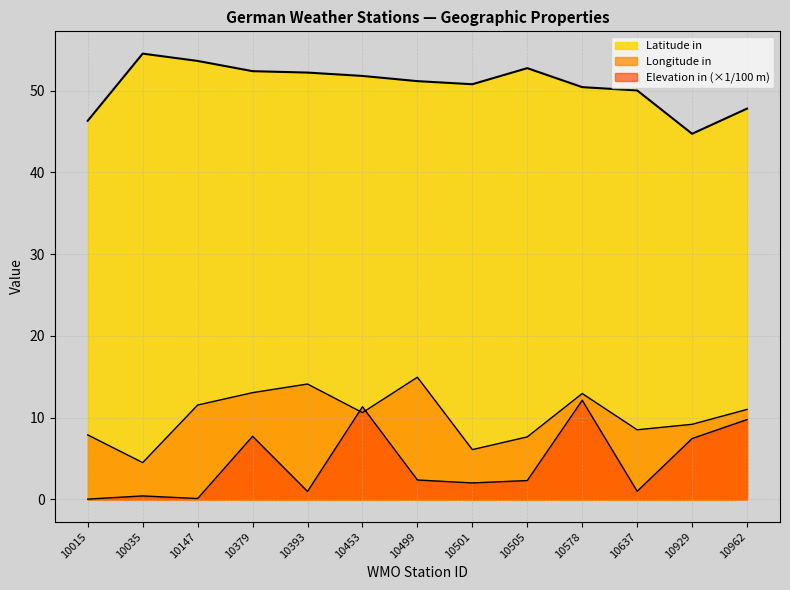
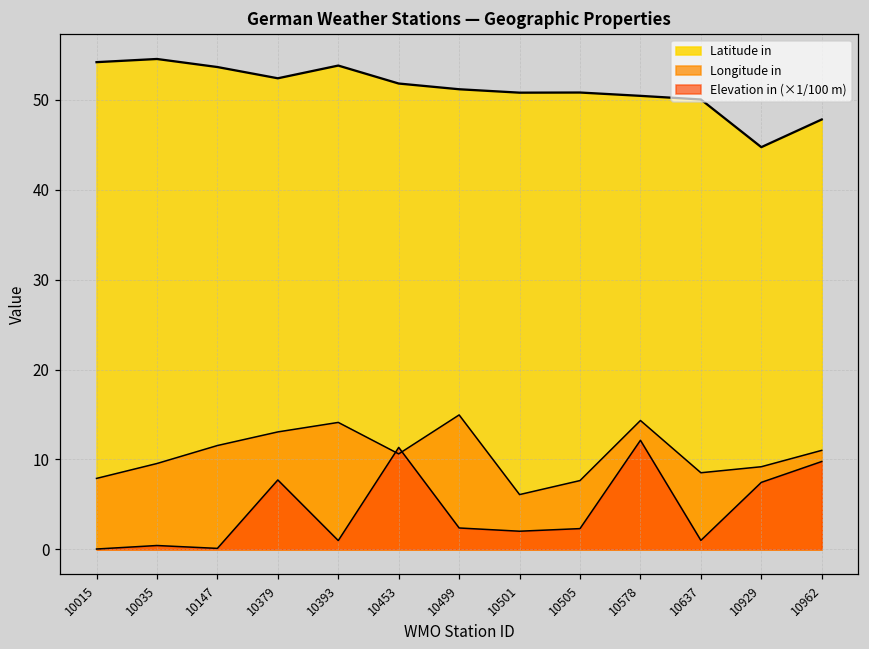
  {
    "Latitude in": {
-     "10015": 46,
+     "10015": 54,
      "10035": 55,
      "10147": 54,
      "10379": 52,
-     "10393": 52,
+     "10393": 54,
      "10453": 52,
      "10499": 51,
      "10501": 51,
-     "10505": 53,
+     "10505": 51,
      "10578": 50,
      "10637": 50,
      "10929": 45,
      "10962": 48
    },
    "Longitude in": {
      "10015": 8,
-     "10035": 5,
+     "10035": 10,
      "10147": 12,
      "10379": 13,
      "10393": 14,
      "10453": 11,
      "10499": 15,
      "10501": 6,
      "10505": 8,
-     "10578": 13,
+     "10578": 14,
      "10637": 9,
      "10929": 9,
      "10962": 11
    },
    "Elevation in (×1/100 m)": {
      "10015": 0,
      "10035": 0,
      "10147": 0,
      "10379": 8,
      "10393": 1,
      "10453": 11,
      "10499": 2,
      "10501": 2,
      "10505": 2,
      "10578": 12,
      "10637": 1,
      "10929": 7,
      "10962": 10
    }
  }
